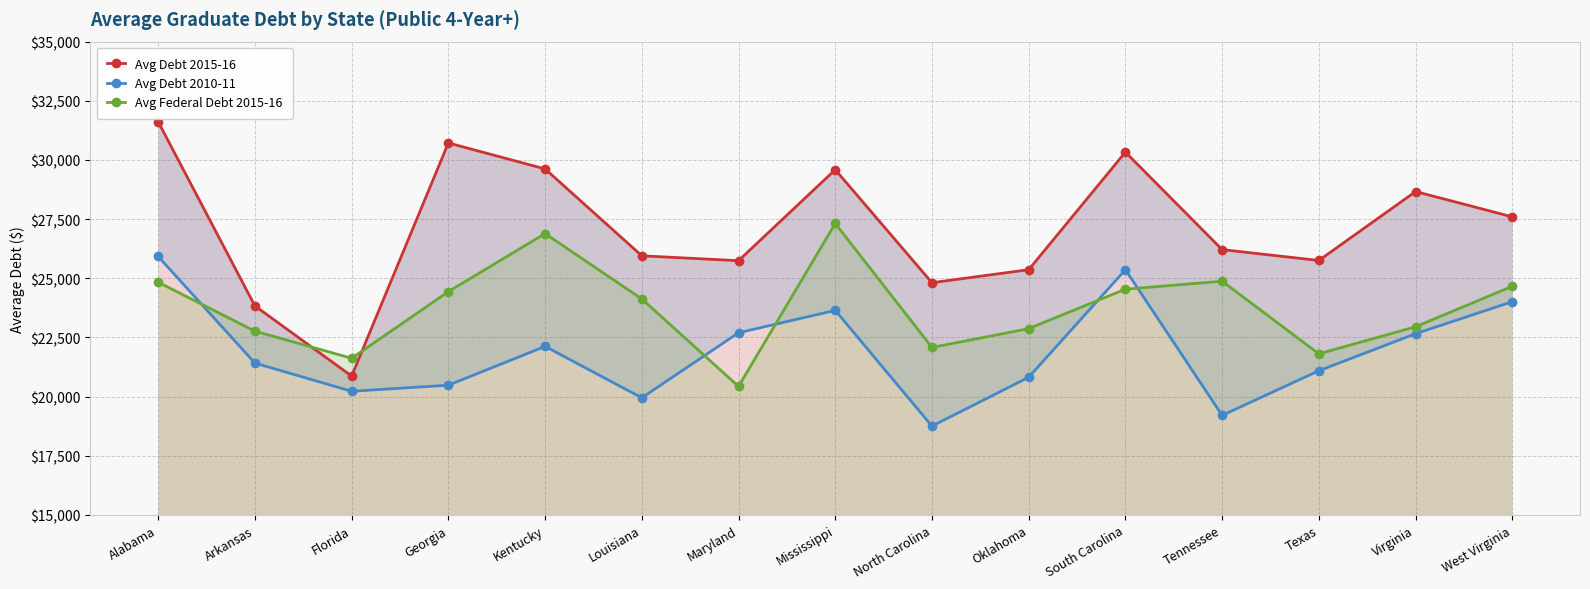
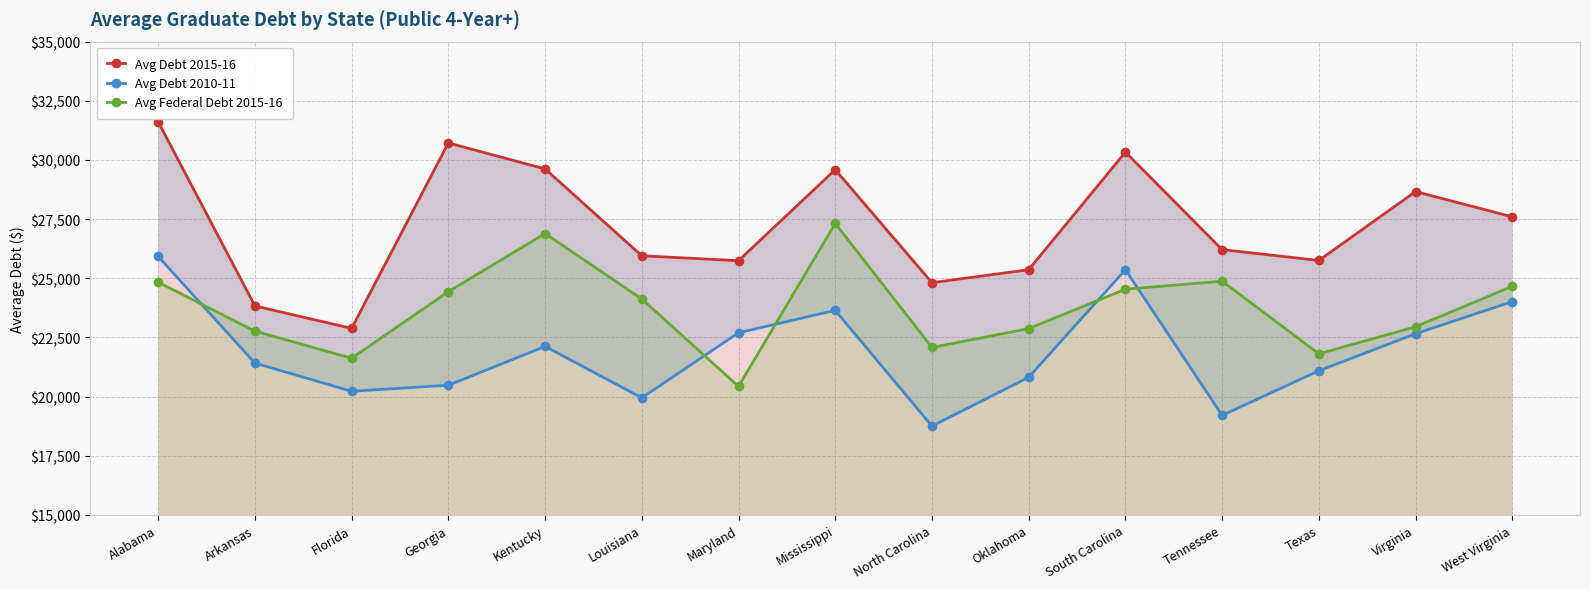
  {
    "Avg Debt 2015-16": {
      "Alabama": "$31,600",
      "Arkansas": "$23,800",
-     "Florida": "$20,900",
+     "Florida": "$22,900",
      "Georgia": "$30,700",
      "Kentucky": "$29,600",
      "Louisiana": "$25,900",
      "Maryland": "$25,700",
      "Mississippi": "$29,600",
      "North Carolina": "$24,800",
      "Oklahoma": "$25,400",
      "South Carolina": "$30,300",
      "Tennessee": "$26,200",
      "Texas": "$25,800",
      "Virginia": "$28,700",
      "West Virginia": "$27,600"
    },
    "Avg Debt 2010-11": {
      "Alabama": "$25,900",
      "Arkansas": "$21,400",
      "Florida": "$20,200",
      "Georgia": "$20,500",
      "Kentucky": "$22,100",
      "Louisiana": "$19,900",
      "Maryland": "$22,700",
      "Mississippi": "$23,600",
      "North Carolina": "$18,800",
      "Oklahoma": "$20,800",
      "South Carolina": "$25,400",
      "Tennessee": "$19,200",
      "Texas": "$21,100",
      "Virginia": "$22,700",
      "West Virginia": "$24,000"
    },
    "Avg Federal Debt 2015-16": {
      "Alabama": "$24,800",
      "Arkansas": "$22,800",
      "Florida": "$21,600",
      "Georgia": "$24,400",
      "Kentucky": "$26,900",
      "Louisiana": "$24,100",
      "Maryland": "$20,400",
      "Mississippi": "$27,300",
      "North Carolina": "$22,100",
      "Oklahoma": "$22,900",
      "South Carolina": "$24,500",
      "Tennessee": "$24,900",
      "Texas": "$21,800",
      "Virginia": "$22,900",
      "West Virginia": "$24,700"
    }
  }
